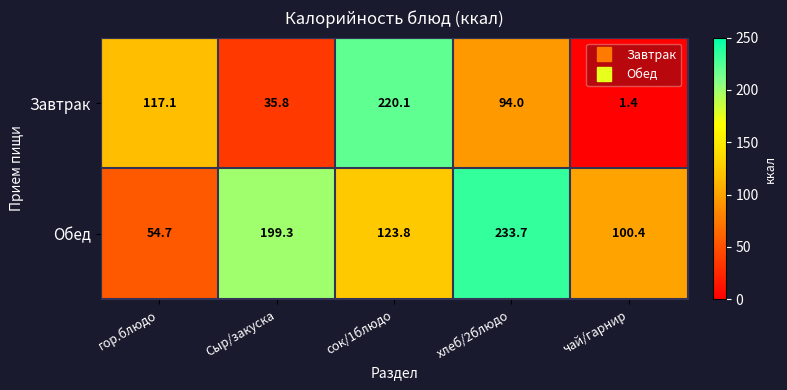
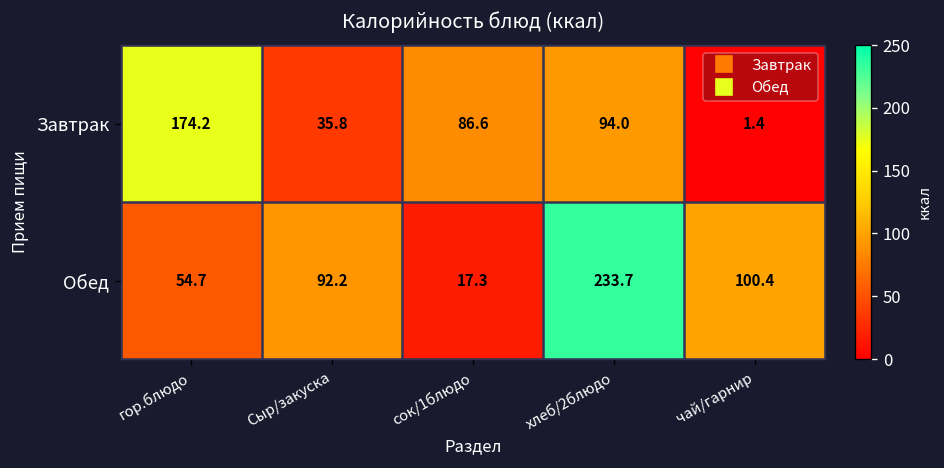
  {
    "Завтрак": {
-     "гор.блюдо": 117.1,
+     "гор.блюдо": 174.2,
      "Сыр/закуска": 35.8,
-     "сок/1блюдо": 220.1,
+     "сок/1блюдо": 86.6,
      "хлеб/2блюдо": 94.0,
      "чай/гарнир": 1.4
    },
    "Обед": {
      "гор.блюдо": 54.7,
-     "Сыр/закуска": 199.3,
-     "сок/1блюдо": 123.8,
+     "Сыр/закуска": 92.2,
+     "сок/1блюдо": 17.3,
      "хлеб/2блюдо": 233.7,
      "чай/гарнир": 100.4
    }
  }
